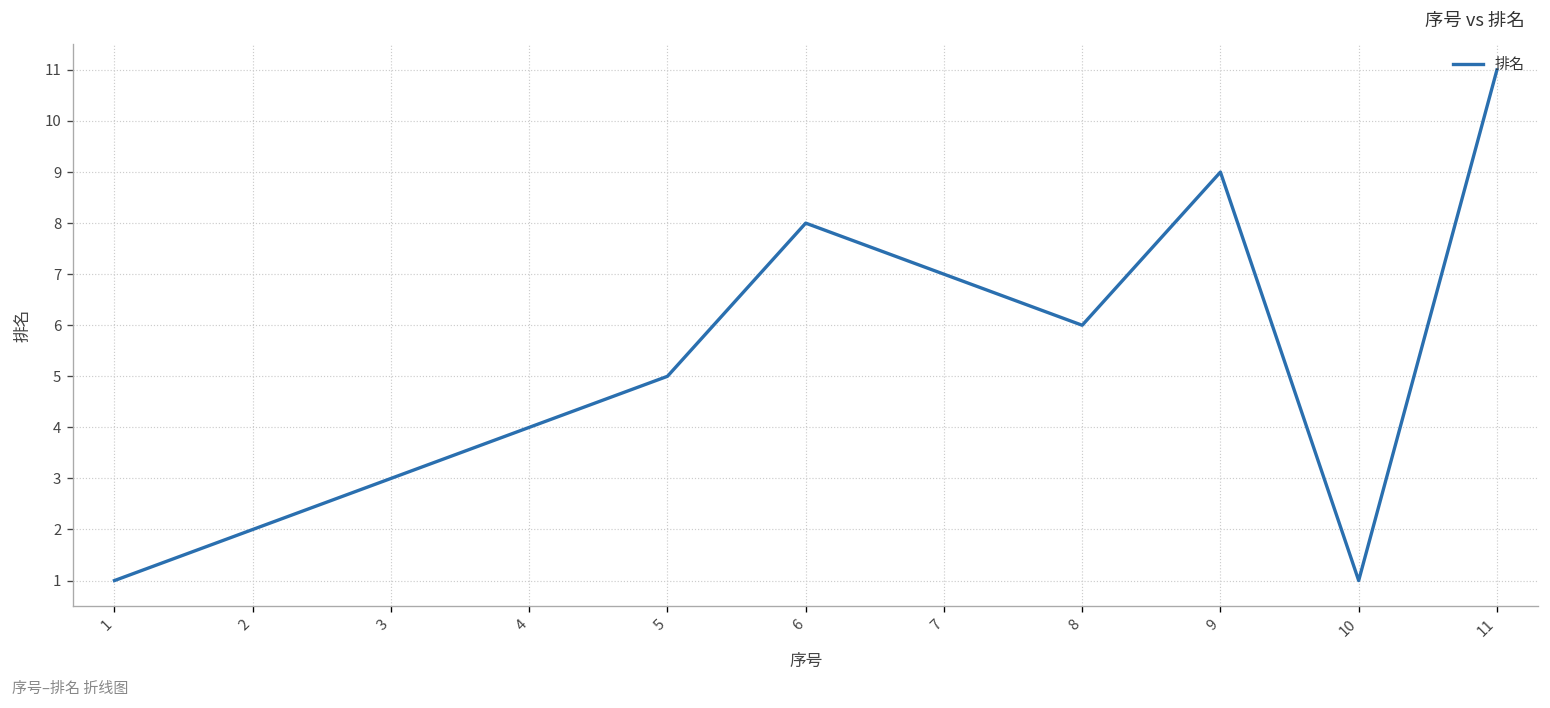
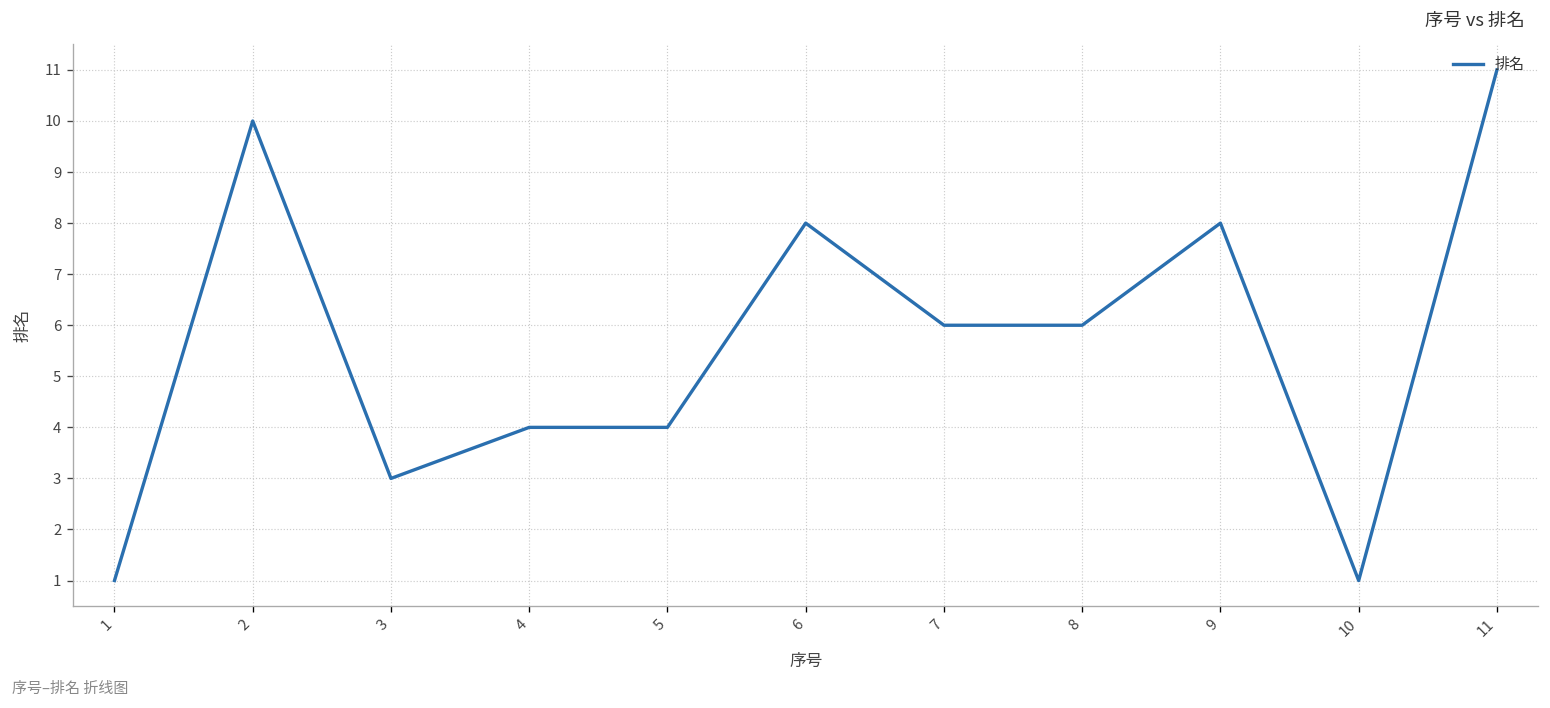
  {
    "1": 1,
-   "2": 2,
+   "2": 10,
    "3": 3,
    "4": 4,
-   "5": 5,
+   "5": 4,
    "6": 8,
-   "7": 7,
+   "7": 6,
    "8": 6,
-   "9": 9,
+   "9": 8,
    "10": 1,
    "11": 11
  }
